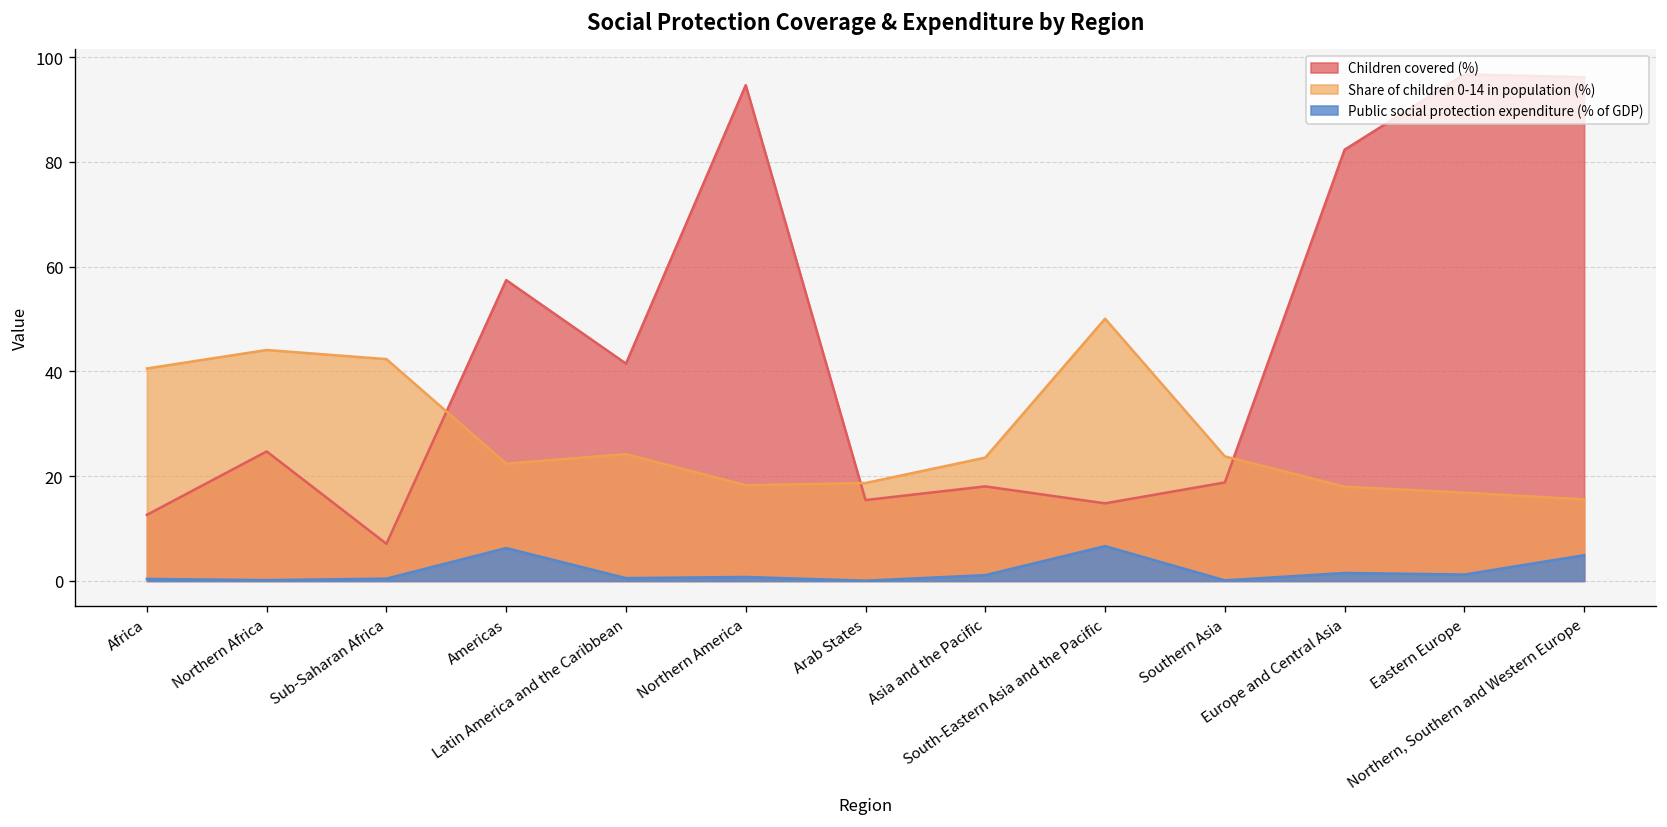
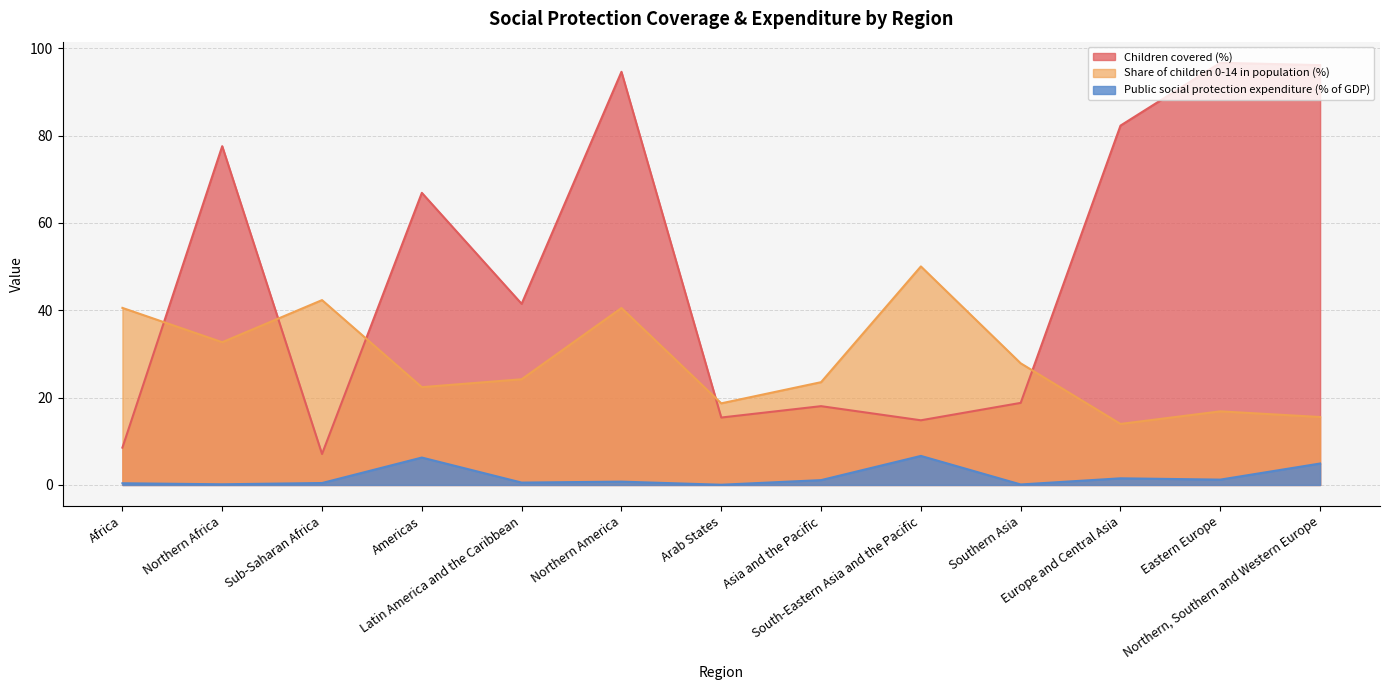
  {
    "Children covered (%)": {
-     "Africa": 13,
-     "Northern Africa": 25,
+     "Africa": 9,
+     "Northern Africa": 78,
      "Sub-Saharan Africa": 7,
-     "Americas": 57,
+     "Americas": 67,
      "Latin America and the Caribbean": 41,
      "Northern America": 95,
      "Arab States": 15,
      "Asia and the Pacific": 18,
      "South-Eastern Asia and the Pacific": 15,
      "Southern Asia": 19,
      "Europe and Central Asia": 82
    },
    "Share of children 0-14 in population (%)": {
      "Africa": 41,
-     "Northern Africa": 44,
+     "Northern Africa": 33,
      "Sub-Saharan Africa": 42,
      "Americas": 22,
      "Latin America and the Caribbean": 24,
-     "Northern America": 18,
+     "Northern America": 41,
      "Arab States": 19,
      "Asia and the Pacific": 24,
      "South-Eastern Asia and the Pacific": 50,
-     "Southern Asia": 24,
-     "Europe and Central Asia": 18,
+     "Southern Asia": 28,
+     "Europe and Central Asia": 14,
      "Eastern Europe": 17,
      "Northern, Southern and Western Europe": 16
    },
    "Public social protection expenditure (% of GDP)": {
      "Africa": 0,
      "Northern Africa": 0,
      "Sub-Saharan Africa": 0,
      "Americas": 6,
      "Latin America and the Caribbean": 1,
      "Northern America": 1,
      "Arab States": 0,
      "Asia and the Pacific": 1,
      "South-Eastern Asia and the Pacific": 7,
      "Southern Asia": 0,
      "Europe and Central Asia": 2,
      "Eastern Europe": 1,
      "Northern, Southern and Western Europe": 5
    }
  }
